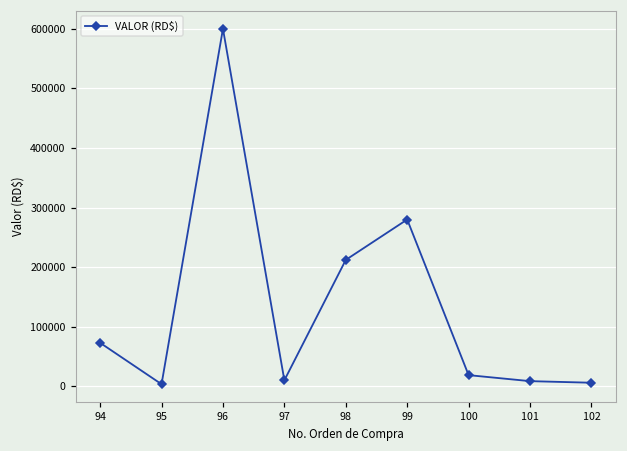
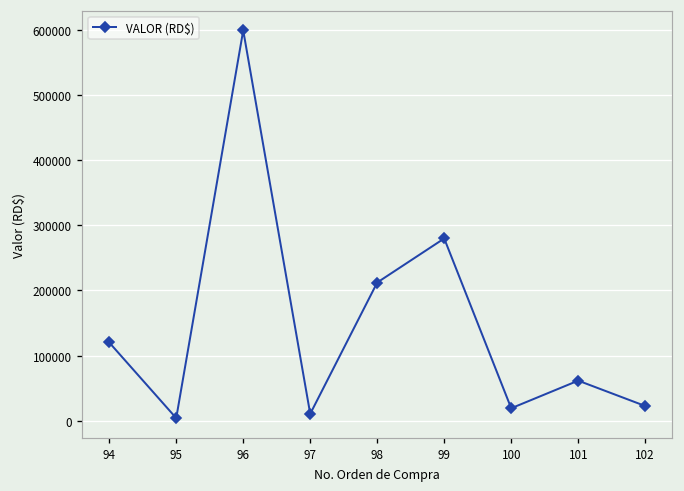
  {
-   "94": 70000,
+   "94": 120000,
    "95": 0,
    "96": 600000,
    "97": 10000,
    "98": 210000,
    "99": 280000,
    "100": 20000,
-   "101": 10000,
-   "102": 10000
+   "101": 60000,
+   "102": 20000
  }
